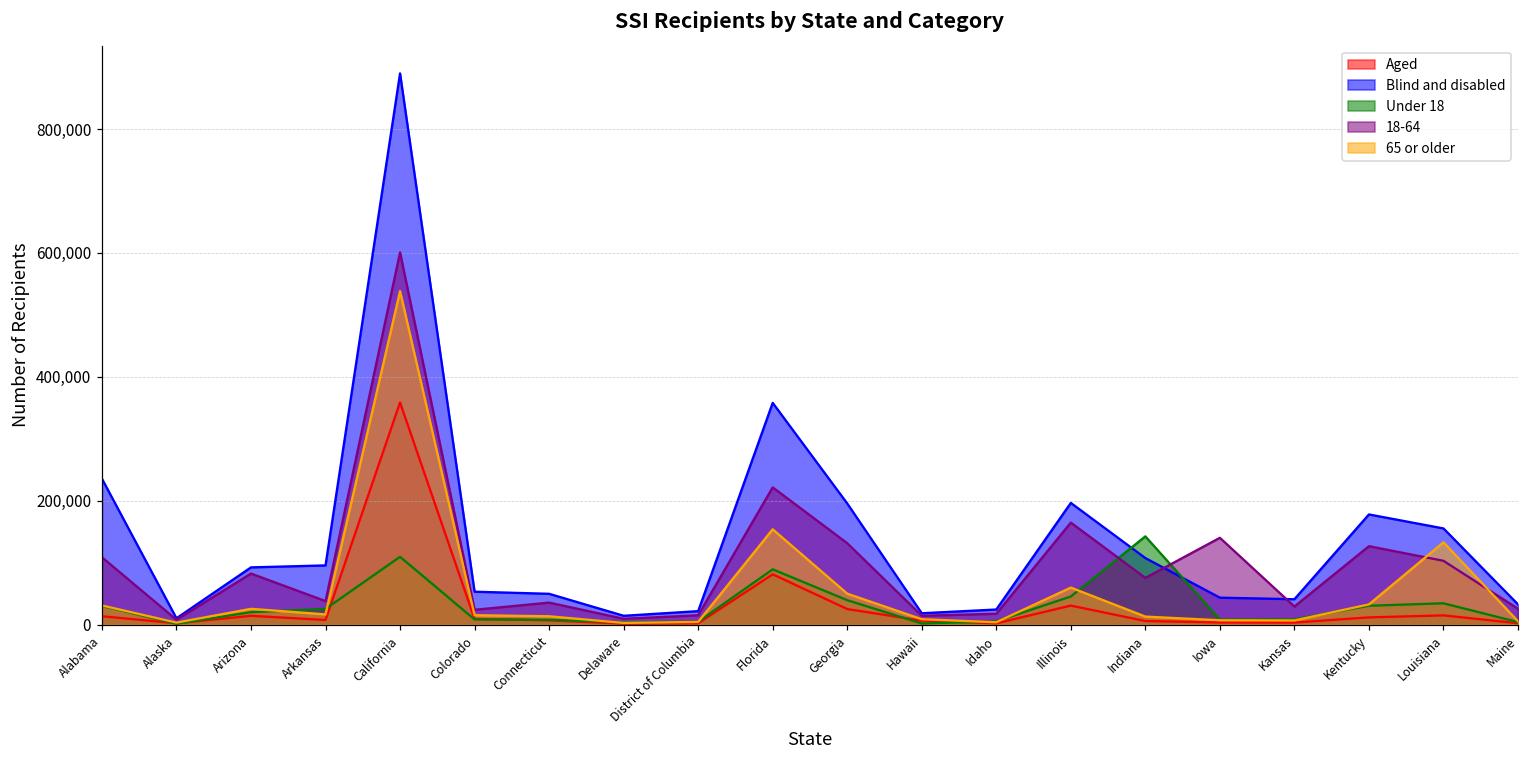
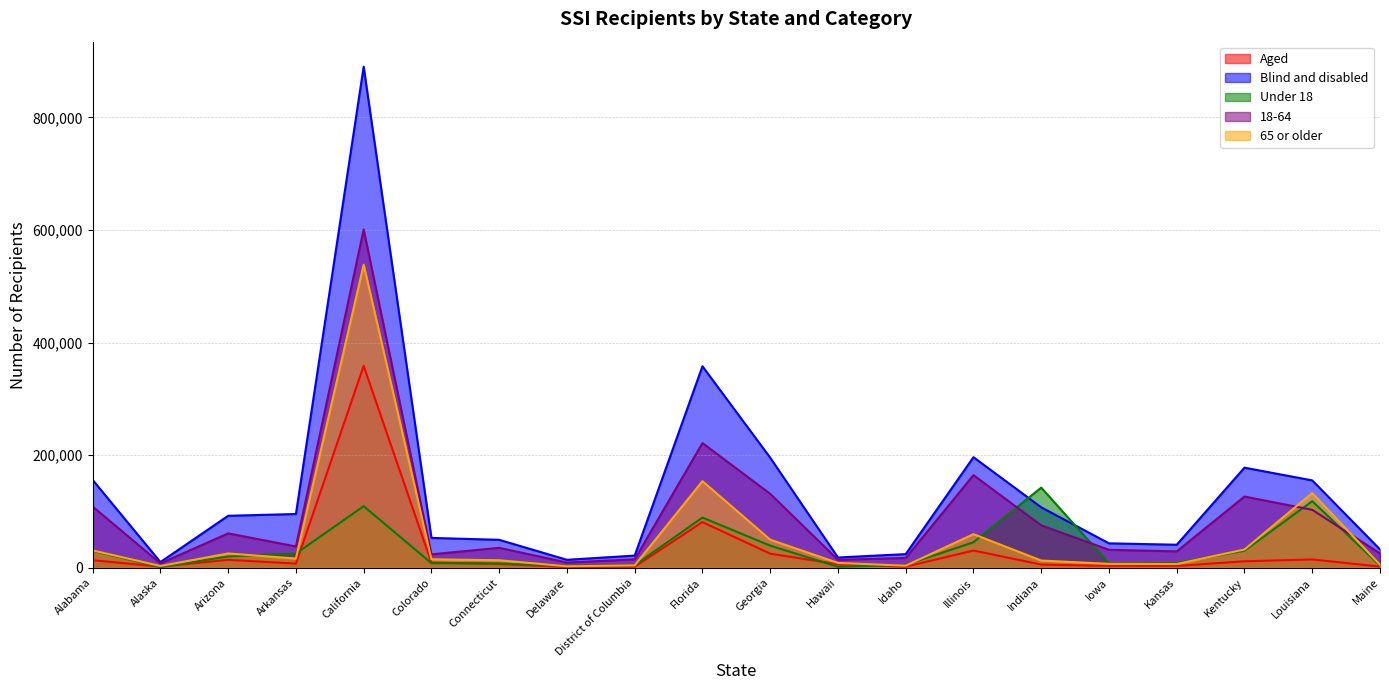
  {
    "Aged": {
      "Alabama": "10,000",
      "Arizona": "10,000",
      "Arkansas": "10,000",
      "California": "360,000",
      "Florida": "80,000",
      "Georgia": "20,000",
      "Illinois": "30,000",
      "Indiana": "10,000",
      "Kentucky": "10,000",
      "Louisiana": "10,000"
    },
    "Blind and disabled": {
-     "Alabama": "240,000",
+     "Alabama": "160,000",
      "Arizona": "90,000",
      "Arkansas": "100,000",
      "California": "890,000",
      "Colorado": "50,000",
      "Connecticut": "50,000",
      "Delaware": "10,000",
      "District of Columbia": "20,000",
      "Florida": "360,000",
      "Georgia": "200,000",
      "Idaho": "20,000",
      "Illinois": "200,000",
      "Indiana": "110,000",
      "Iowa": "40,000",
      "Kansas": "40,000",
      "Kentucky": "180,000",
      "Louisiana": "160,000",
      "Maine": "30,000"
    },
    "Under 18": {
      "Arizona": "20,000",
      "Arkansas": "30,000",
      "California": "110,000",
      "Florida": "90,000",
      "Georgia": "40,000",
      "Illinois": "50,000",
      "Indiana": "140,000",
-     "Louisiana": "30,000"
+     "Louisiana": "120,000"
    },
    "18-64": {
      "Alabama": "110,000",
-     "Arizona": "80,000",
+     "Arizona": "60,000",
      "Arkansas": "40,000",
      "California": "600,000",
      "Colorado": "20,000",
      "Connecticut": "40,000",
      "Delaware": "10,000",
      "District of Columbia": "10,000",
      "Florida": "220,000",
      "Georgia": "130,000",
      "Idaho": "20,000",
      "Illinois": "160,000",
      "Indiana": "80,000",
-     "Iowa": "140,000",
+     "Iowa": "30,000",
      "Kansas": "30,000",
      "Kentucky": "130,000",
      "Louisiana": "100,000",
      "Maine": "30,000"
    },
    "65 or older": {
      "Arizona": "30,000",
      "Arkansas": "20,000",
      "California": "540,000",
      "Colorado": "20,000",
      "Connecticut": "10,000",
      "Florida": "150,000",
      "Georgia": "50,000",
      "Illinois": "60,000",
      "Indiana": "10,000",
      "Louisiana": "130,000"
    }
  }
